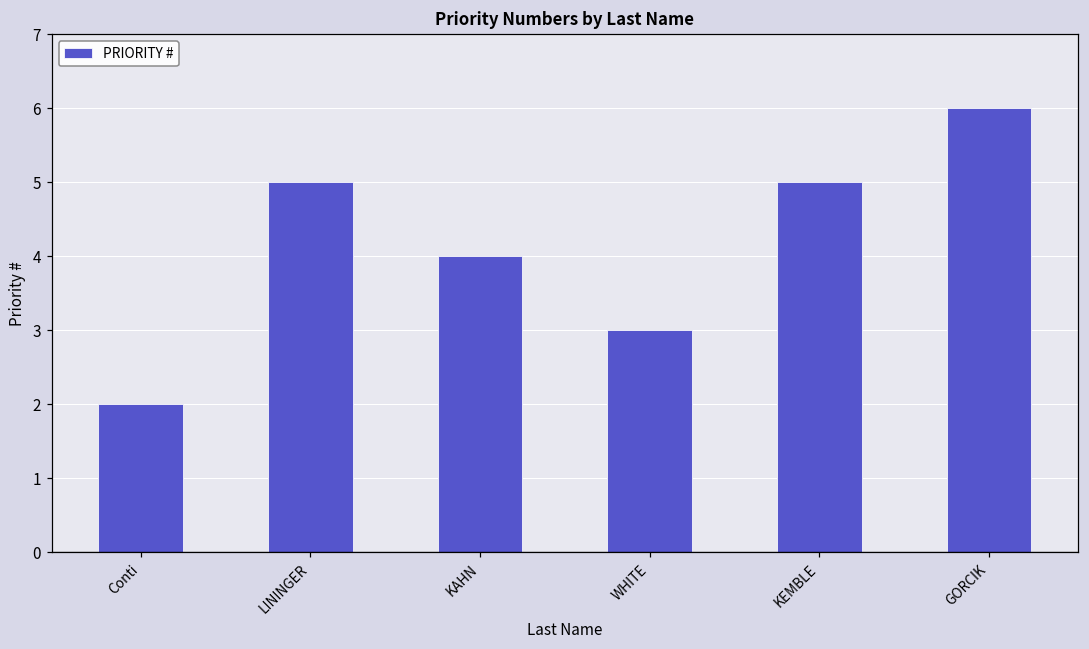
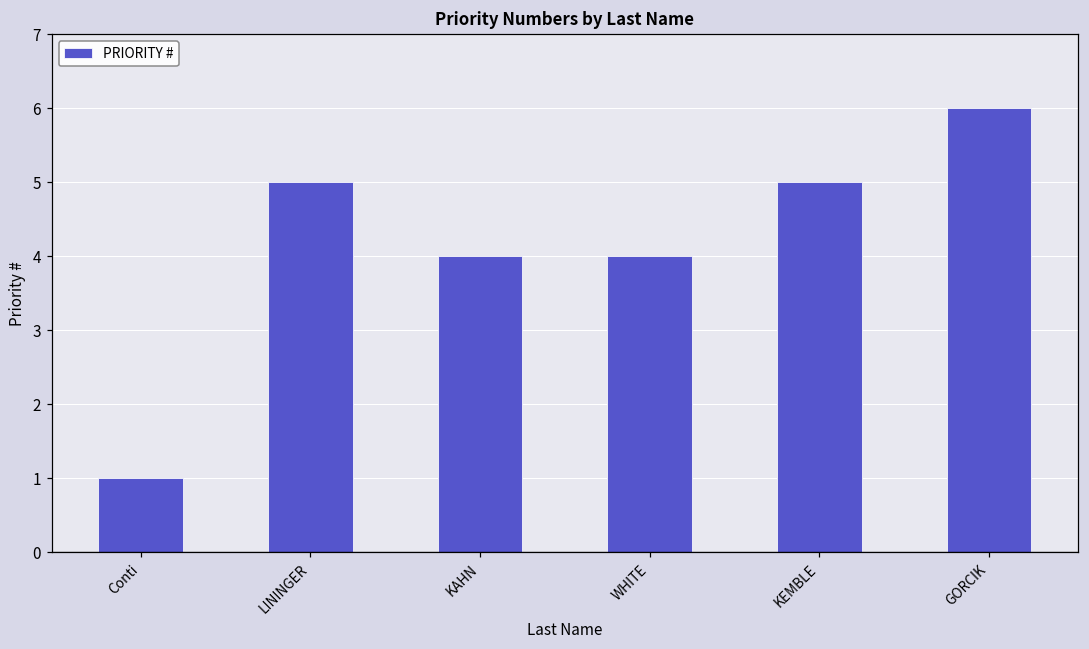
  {
-   "Conti": 2,
+   "Conti": 1,
    "LININGER": 5,
    "KAHN": 4,
-   "WHITE": 3,
+   "WHITE": 4,
    "KEMBLE": 5,
    "GORCIK": 6
  }
